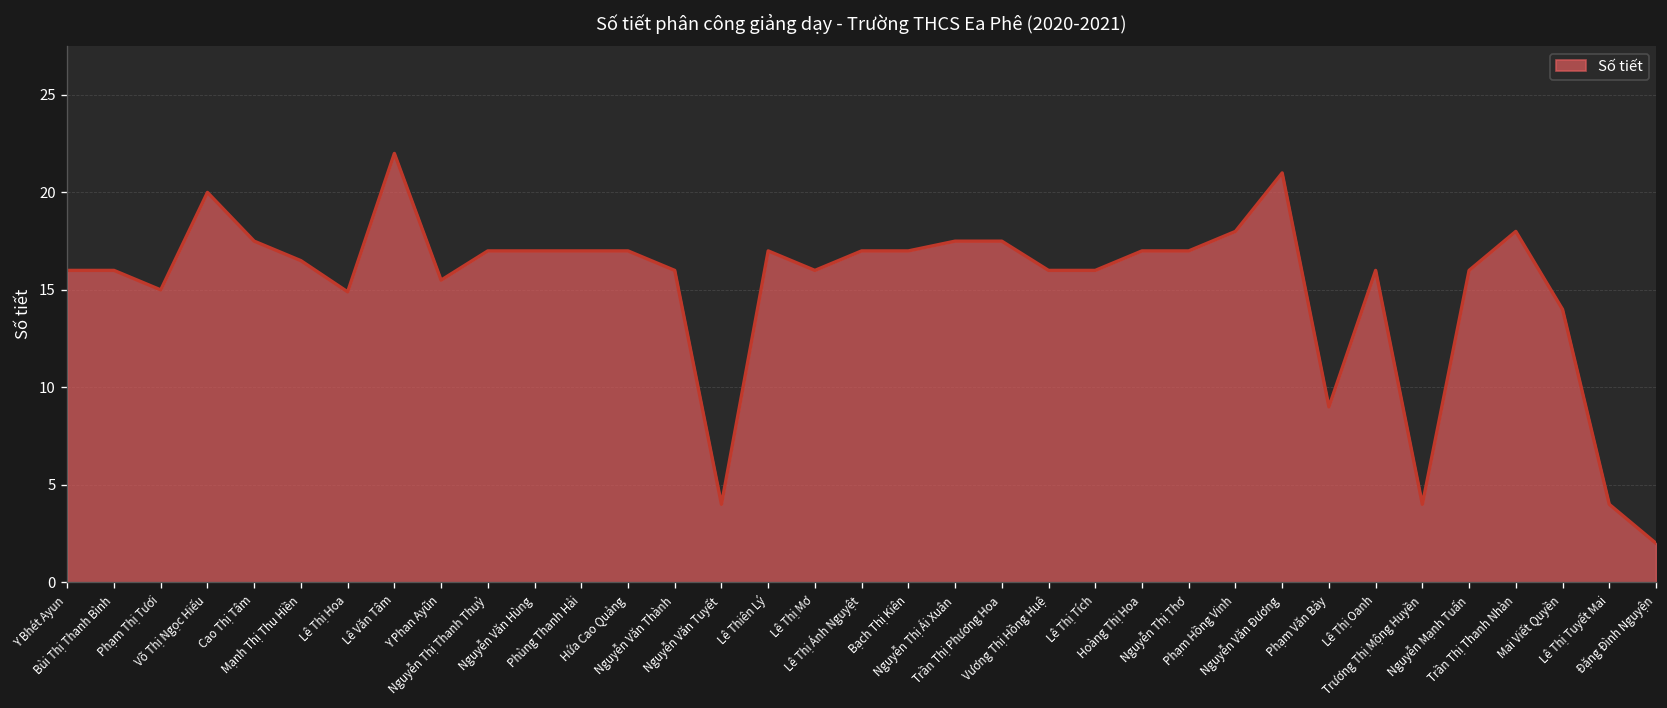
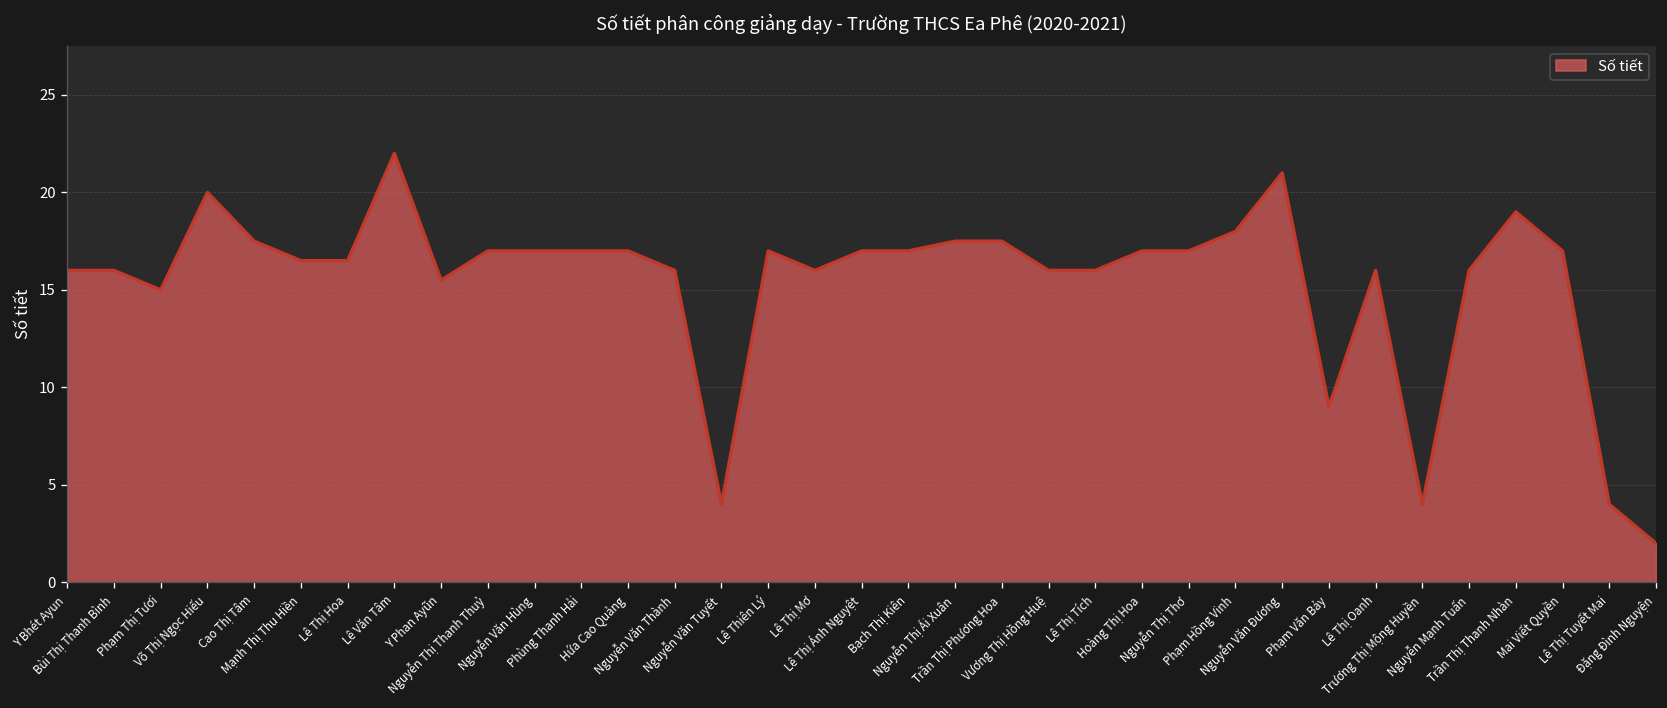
  {
    "Y Bhét Ayun": 16.0,
    "Bùi Thị Thanh Bình": 16.0,
    "Phạm Thị Tươi": 15.0,
    "Võ Thị Ngọc Hiếu": 20.0,
    "Cao Thị Tâm": 17.5,
    "Mạnh Thị Thu Hiền": 16.5,
-   "Lê Thị Hoa": 14.9,
+   "Lê Thị Hoa": 16.5,
    "Lê Văn Tâm": 22.0,
    "Y Phan Ayũn": 15.5,
    "Nguyễn Thị Thanh Thuỷ": 17.0,
    "Nguyễn Văn Hùng": 17.0,
    "Phùng Thanh Hải": 17.0,
    "Hứa Cao Quảng": 17.0,
    "Nguyễn Văn Thành": 16.0,
    "Nguyễn Văn Tuyết": 4.0,
    "Lê Thiên Lý": 17.0,
    "Lê Thị Mơ": 16.0,
    "Lê Thị Ánh Nguyệt": 17.0,
    "Bạch Thị Kiên": 17.0,
    "Nguyễn Thị Ái Xuân": 17.5,
    "Trần Thị Phương Hoa": 17.5,
    "Vương Thị Hồng Huệ": 16.0,
    "Lê Thị Tích": 16.0,
    "Hoàng Thị Hoa": 17.0,
    "Nguyễn Thị Thơ": 17.0,
    "Phạm Hồng Vinh": 18.0,
    "Nguyễn Văn Đương": 21.0,
    "Phạm Văn Bảy": 9.0,
    "Lê Thị Oanh": 16.0,
    "Trương Thị Mộng Huyền": 4.0,
    "Nguyễn Mạnh Tuấn": 16.0,
-   "Trần Thị Thanh Nhàn": 18,
-   "Mai Viết Quyền": 14,
+   "Trần Thị Thanh Nhàn": 19,
+   "Mai Viết Quyền": 17,
    "Lê Thị Tuyết Mai": 4.0,
    "Đặng Đình Nguyện": 2.0
  }
